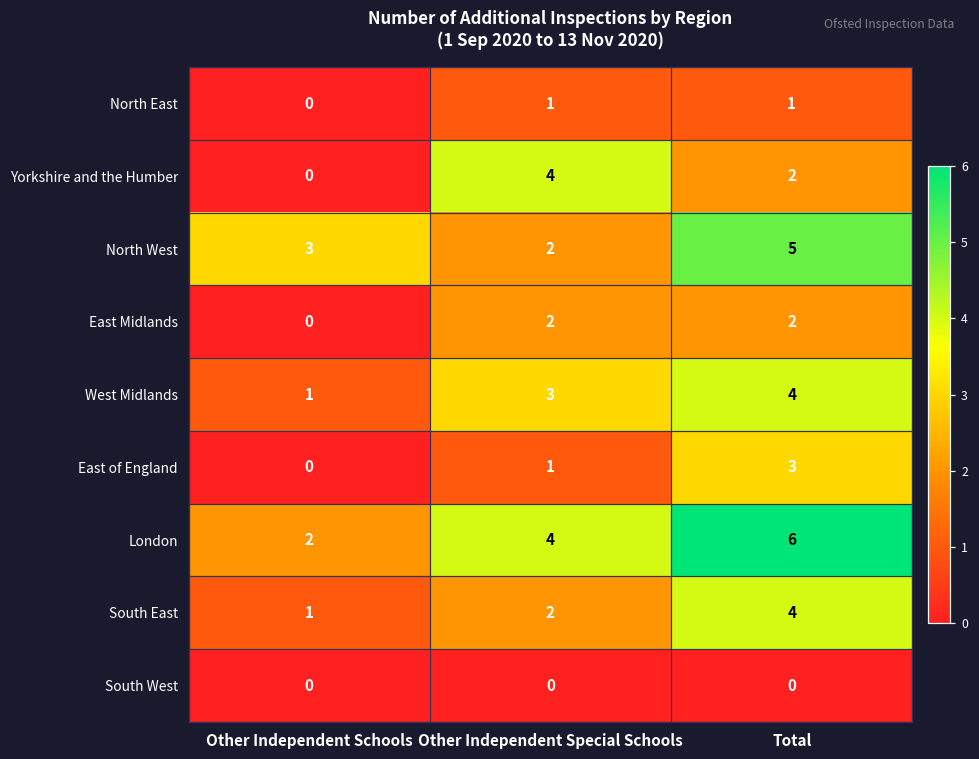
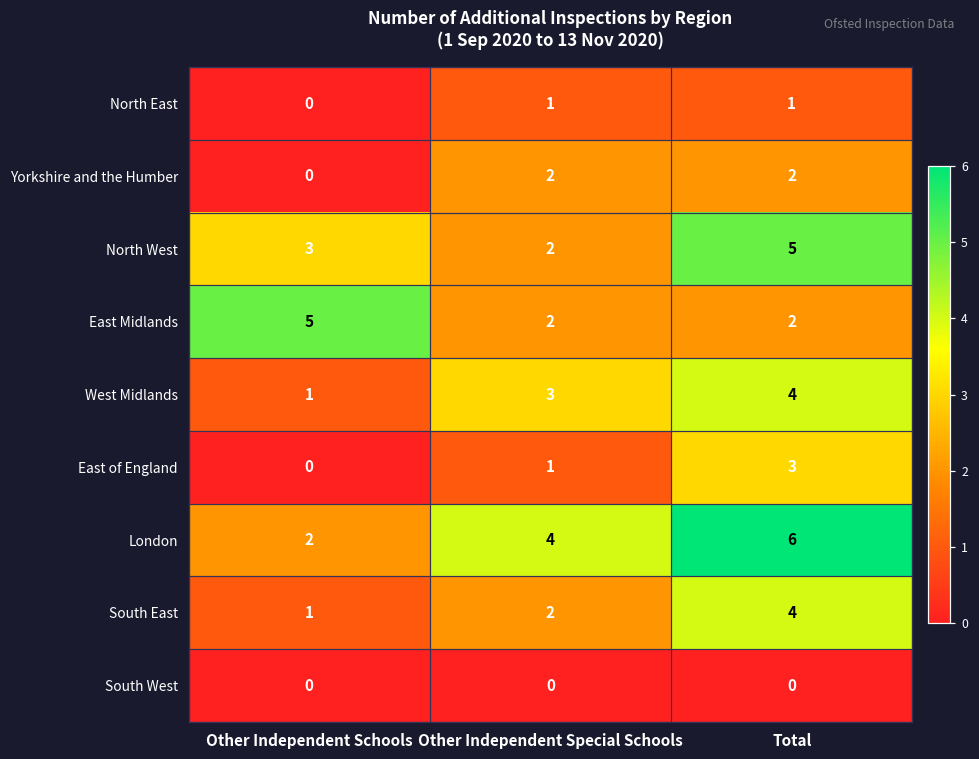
  {
    "North East": {
      "Other Independent Schools": 0,
      "Other Independent Special Schools": 1,
      "Total": 1
    },
    "Yorkshire and the Humber": {
      "Other Independent Schools": 0,
-     "Other Independent Special Schools": 4,
+     "Other Independent Special Schools": 2,
      "Total": 2
    },
    "North West": {
      "Other Independent Schools": 3,
      "Other Independent Special Schools": 2,
      "Total": 5
    },
    "East Midlands": {
-     "Other Independent Schools": 0,
+     "Other Independent Schools": 5,
      "Other Independent Special Schools": 2,
      "Total": 2
    },
    "West Midlands": {
      "Other Independent Schools": 1,
      "Other Independent Special Schools": 3,
      "Total": 4
    },
    "East of England": {
      "Other Independent Schools": 0,
      "Other Independent Special Schools": 1,
      "Total": 3
    },
    "London": {
      "Other Independent Schools": 2,
      "Other Independent Special Schools": 4,
      "Total": 6
    },
    "South East": {
      "Other Independent Schools": 1,
      "Other Independent Special Schools": 2,
      "Total": 4
    },
    "South West": {
      "Other Independent Schools": 0,
      "Other Independent Special Schools": 0,
      "Total": 0
    }
  }
